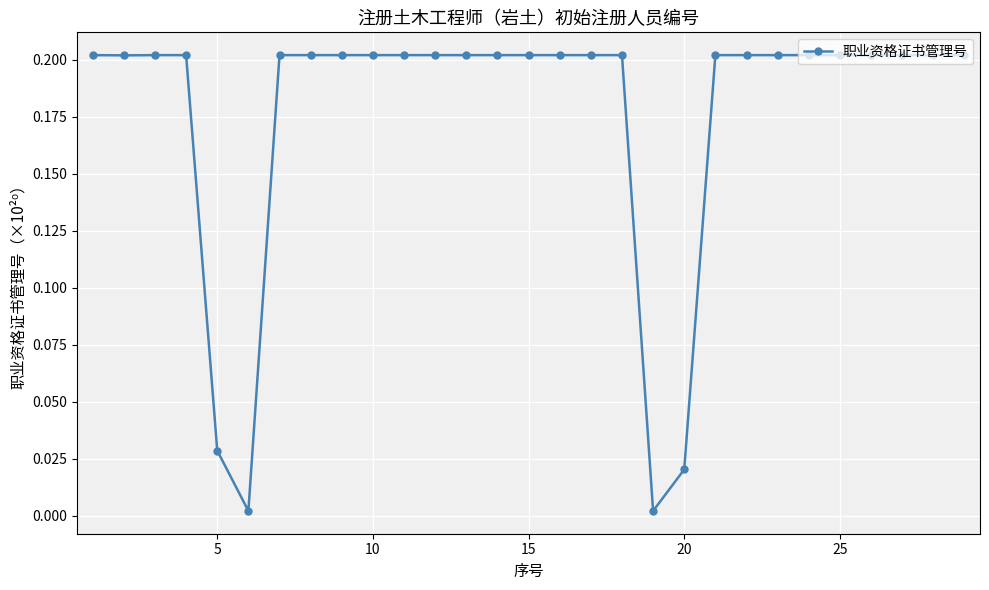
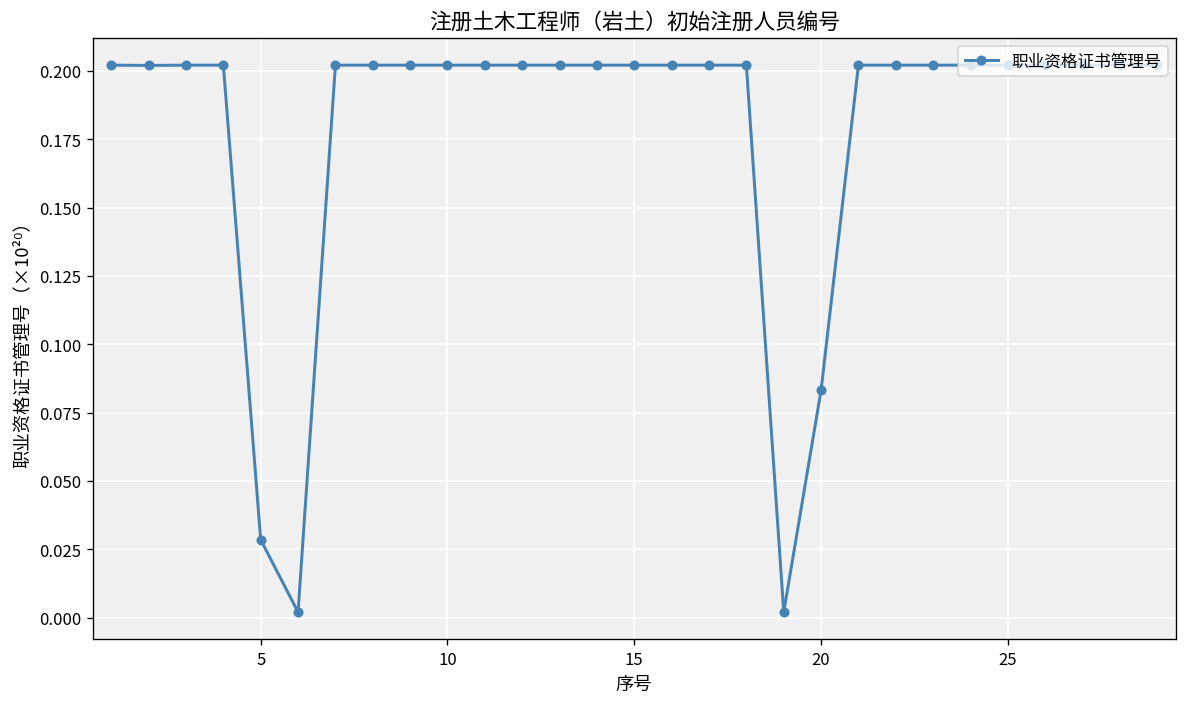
  {
    "5": 0.028,
    "10": 0.202,
    "15": 0.202,
-   "20": 0.020
+   "20": 0.083
  }
